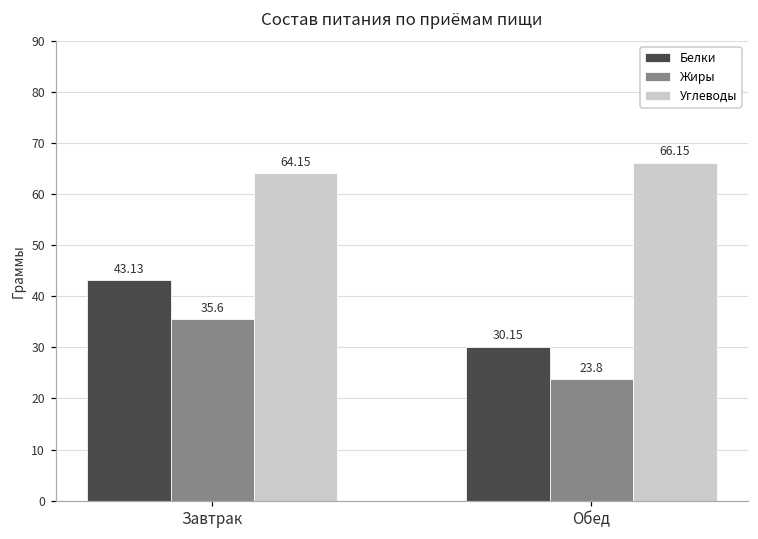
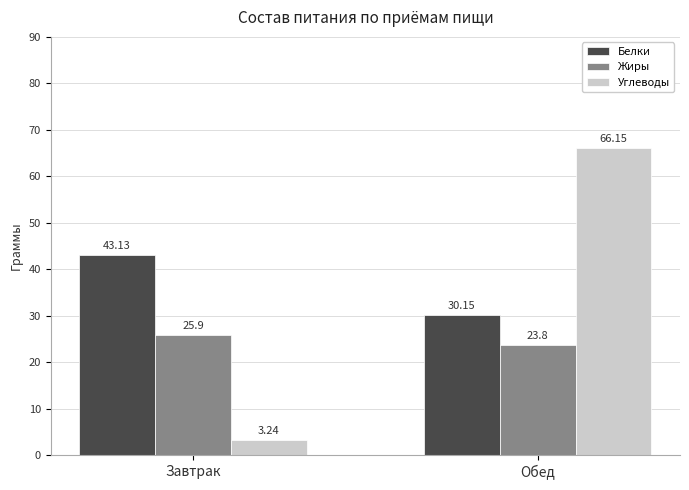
  {
    "Белки": {
      "Завтрак": 43.13,
      "Обед": 30.15
    },
    "Жиры": {
-     "Завтрак": 35.6,
+     "Завтрак": 25.9,
      "Обед": 23.8
    },
    "Углеводы": {
-     "Завтрак": 64.15,
+     "Завтрак": 3.24,
      "Обед": 66.15
    }
  }
